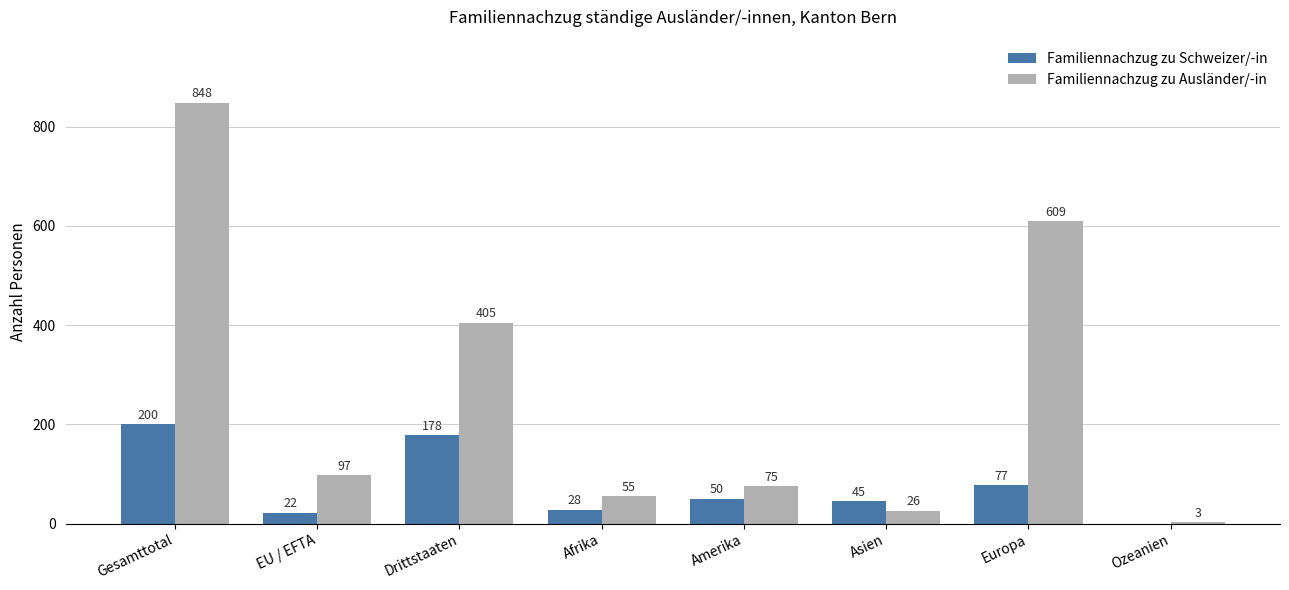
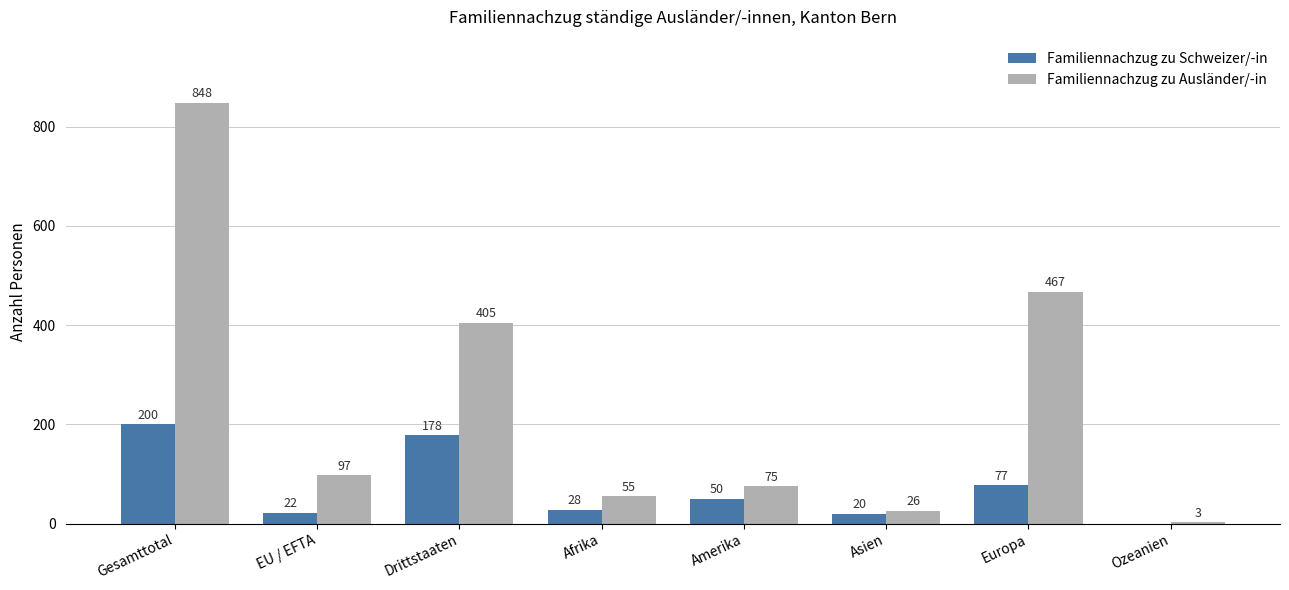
  {
    "Familiennachzug zu Schweizer/-in": {
      "Gesamttotal": 200,
      "EU / EFTA": 22,
      "Drittstaaten": 178,
      "Afrika": 28,
      "Amerika": 50,
-     "Asien": 45,
+     "Asien": 20,
      "Europa": 77
    },
    "Familiennachzug zu Ausländer/-in": {
      "Gesamttotal": 848,
      "EU / EFTA": 97,
      "Drittstaaten": 405,
      "Afrika": 55,
      "Amerika": 75,
      "Asien": 26,
-     "Europa": 609,
+     "Europa": 467,
      "Ozeanien": 3
    }
  }
